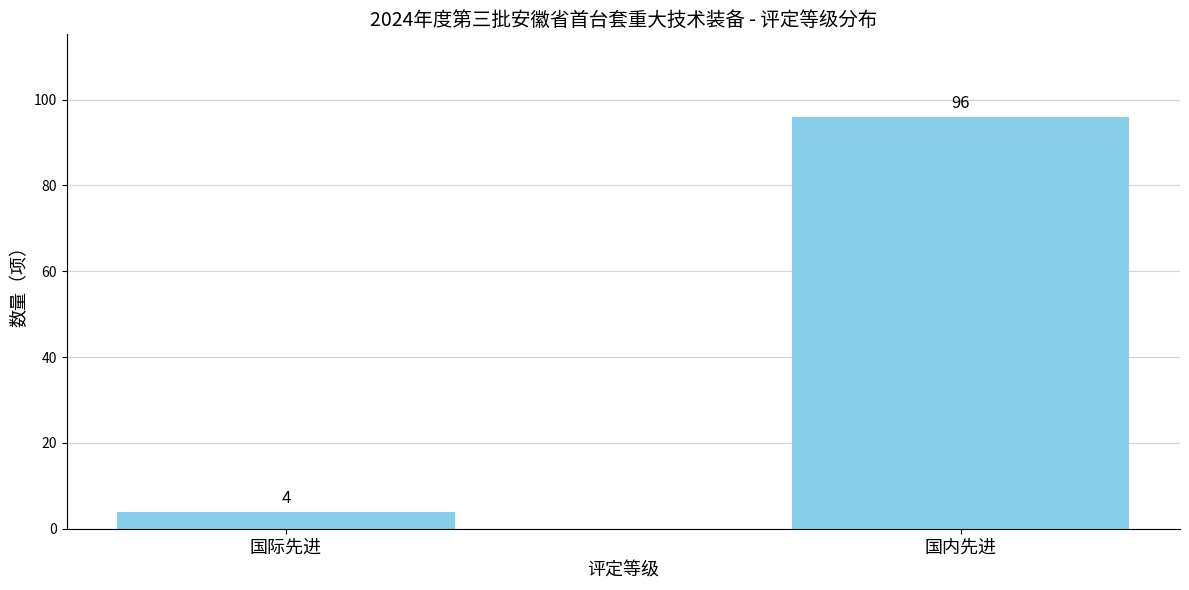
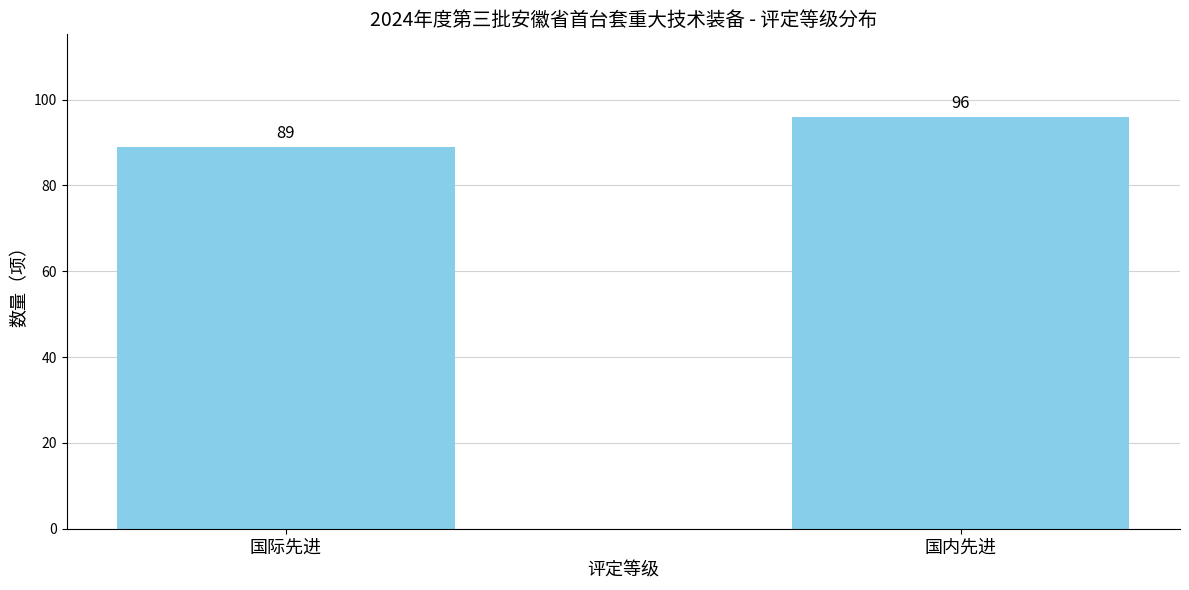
  {
-   "国际先进": 4,
+   "国际先进": 89,
    "国内先进": 96
  }
